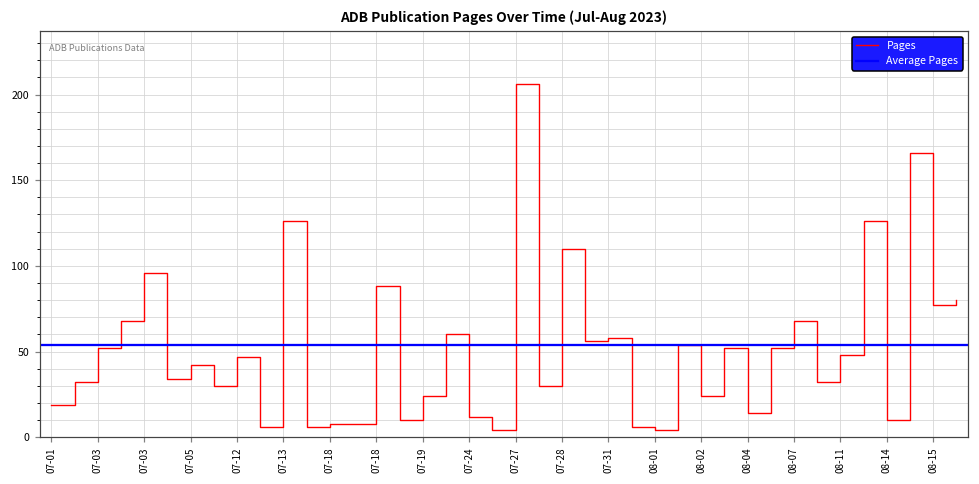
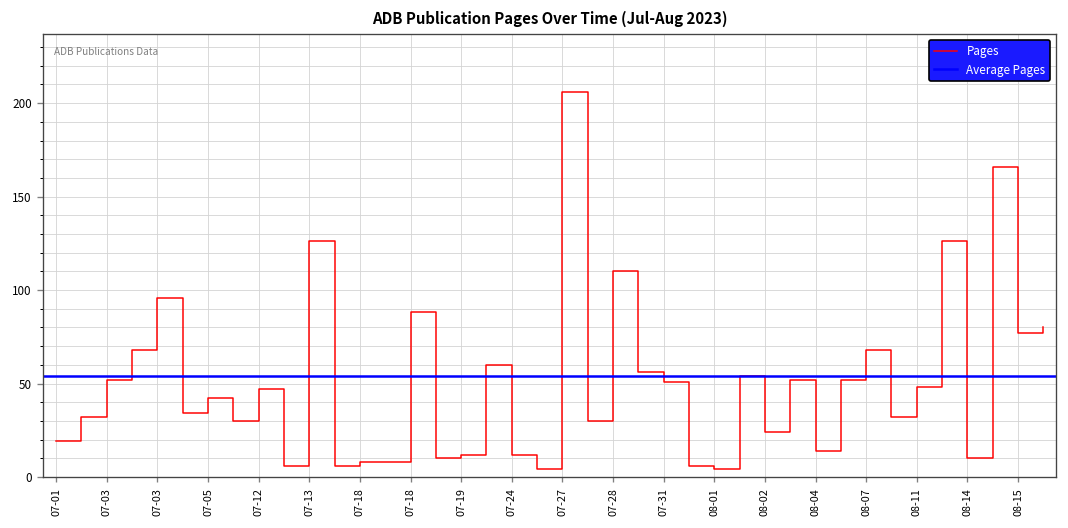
  {
    "07-01": 19,
    "07-05": 42,
    "07-12": 47,
    "07-13": 126,
-   "07-19": 24,
+   "07-19": 12,
    "07-24": 12,
    "07-27": 206,
    "07-28": 110,
-   "07-31": 58,
+   "07-31": 51,
    "08-01": 4,
    "08-02": 24,
    "08-04": 14,
    "08-07": 68,
    "08-11": 48,
    "08-14": 10,
    "08-15": 77
  }
